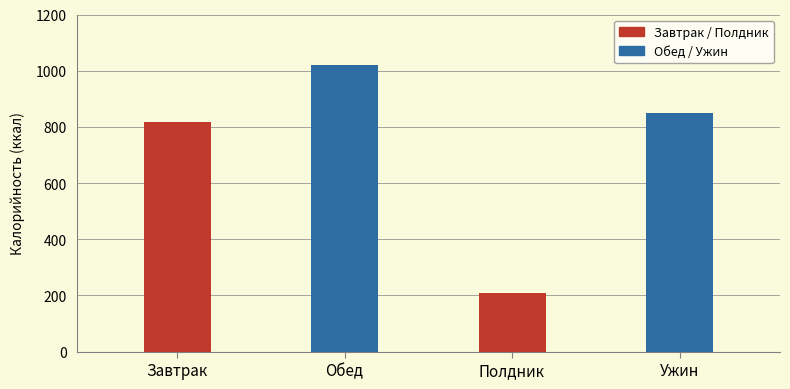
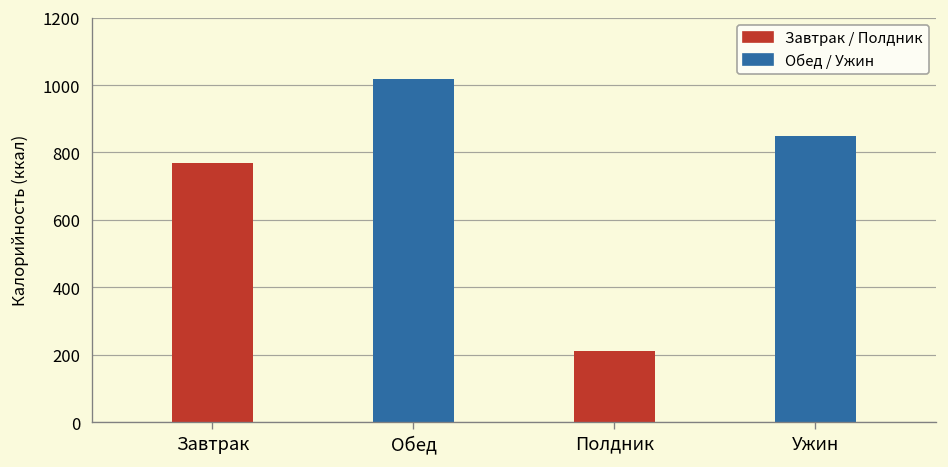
  {
-   "Завтрак": 820,
+   "Завтрак": 770,
    "Обед": 1020,
    "Полдник": 210,
    "Ужин": 850
  }
